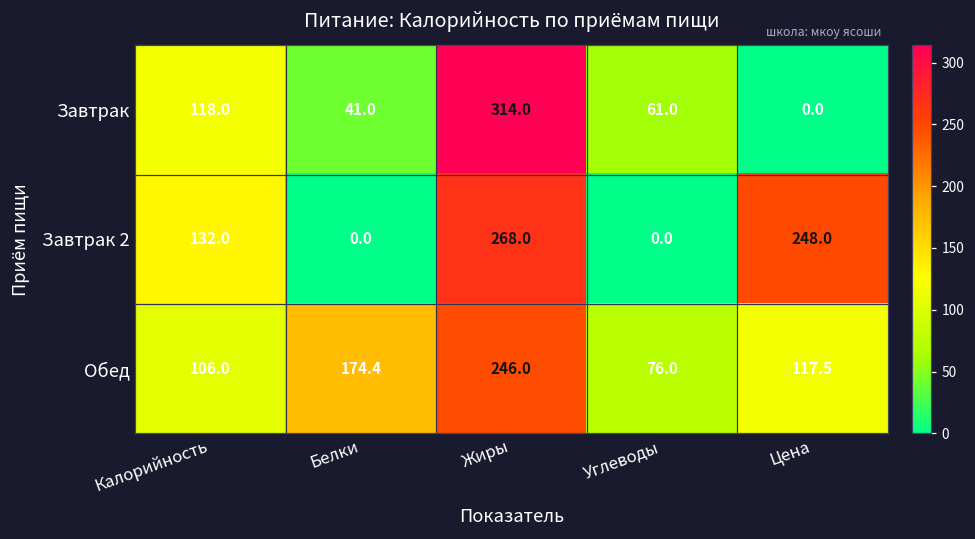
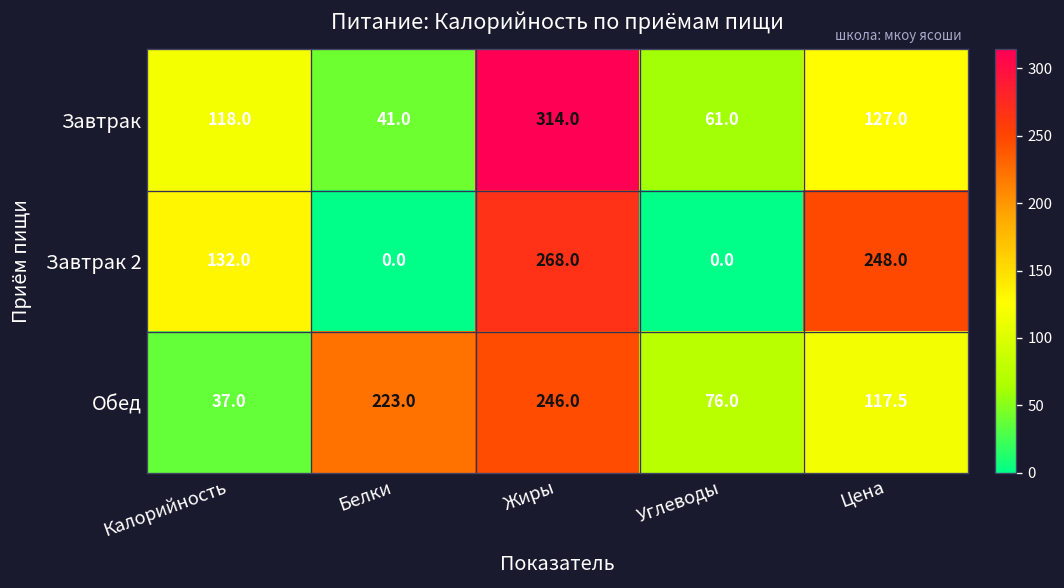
  {
    "Завтрак": {
      "Калорийность": 118.0,
      "Белки": 41.0,
      "Жиры": 314.0,
      "Углеводы": 61.0,
-     "Цена": 0.0
+     "Цена": 127.0
    },
    "Завтрак 2": {
      "Калорийность": 132.0,
      "Белки": 0.0,
      "Жиры": 268.0,
      "Углеводы": 0.0,
      "Цена": 248.0
    },
    "Обед": {
-     "Калорийность": 106.0,
-     "Белки": 174.4,
+     "Калорийность": 37.0,
+     "Белки": 223.0,
      "Жиры": 246.0,
      "Углеводы": 76.0,
      "Цена": 117.5
    }
  }
